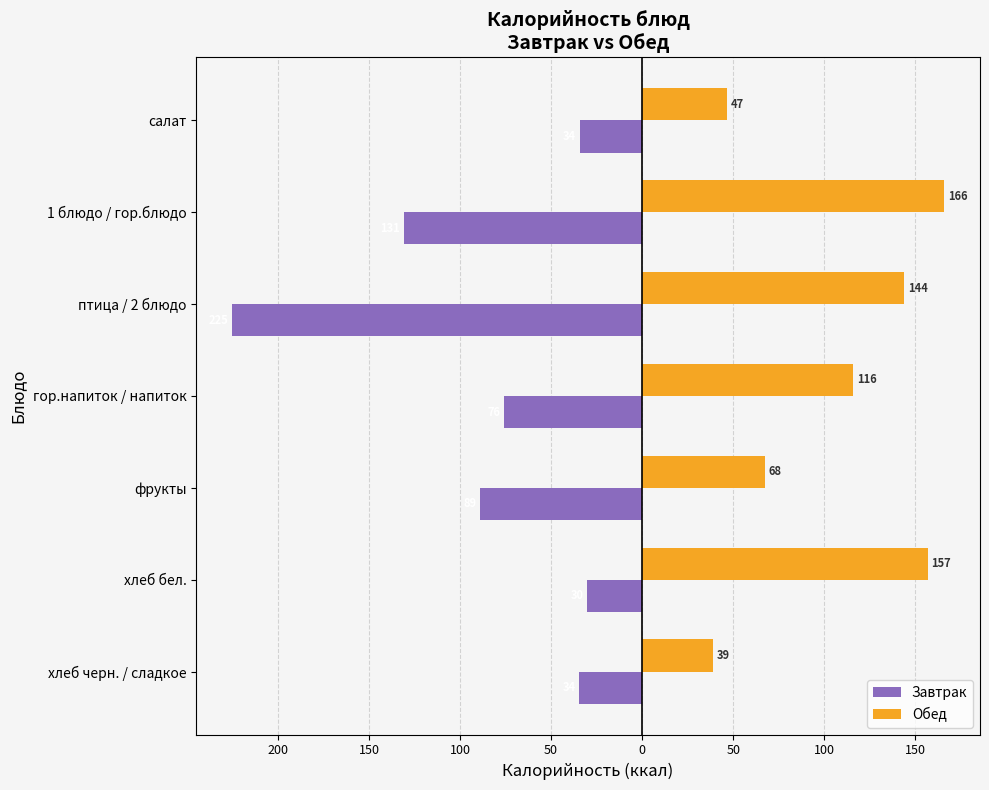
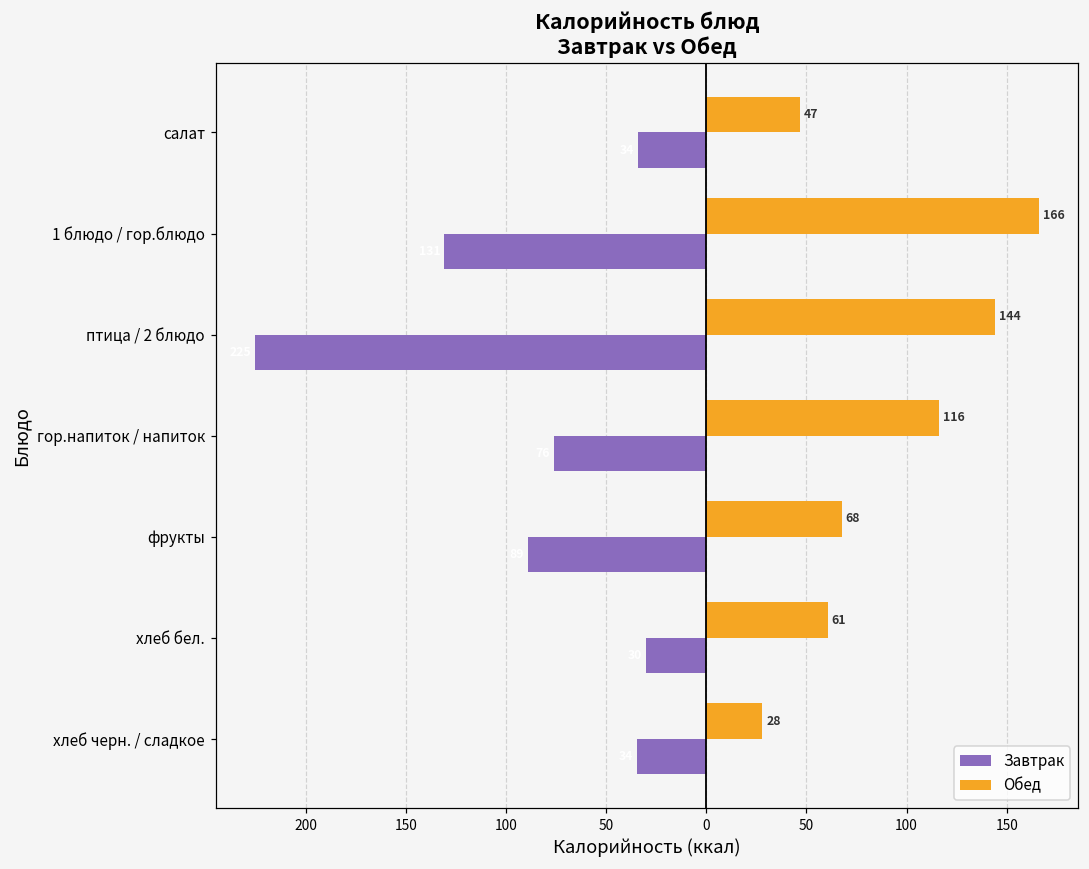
  {
    "Обед": {
      "салат": 47,
      "1 блюдо / гор.блюдо": 166,
      "птица / 2 блюдо": 144,
      "гор.напиток / напиток": 116,
      "фрукты": 68,
-     "хлеб бел.": 157,
-     "хлеб черн. / сладкое": 39
+     "хлеб бел.": 61,
+     "хлеб черн. / сладкое": 28
    }
  }
